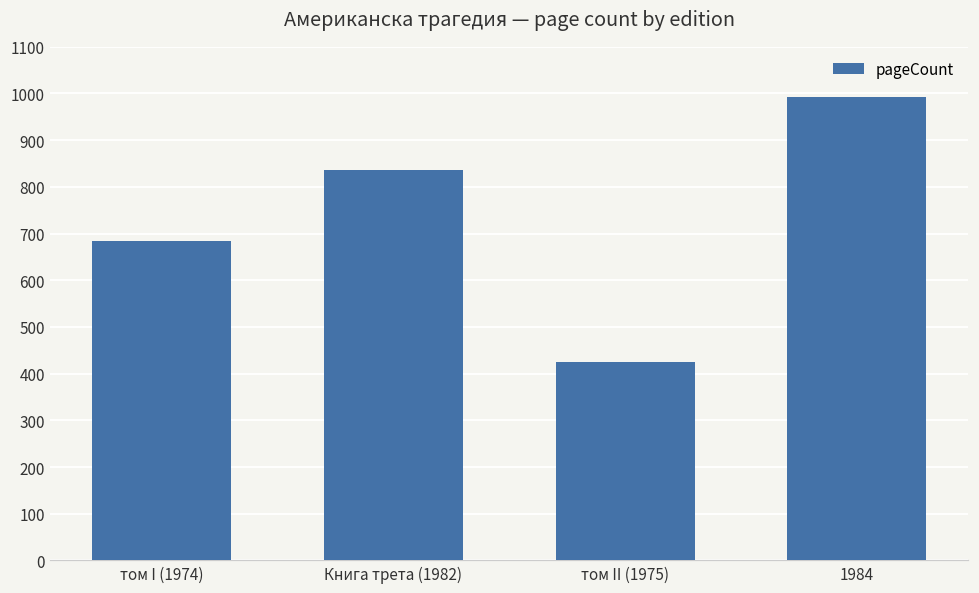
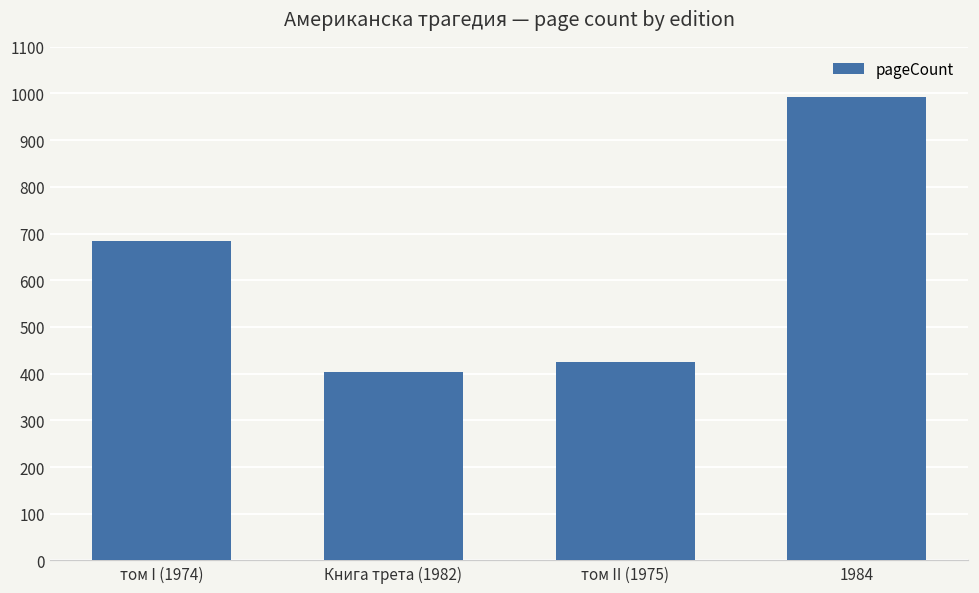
  {
    "том I (1974)": 680,
-   "Книга трета (1982)": 840,
+   "Книга трета (1982)": 400,
    "том II (1975)": 420,
    "1984": 990
  }
